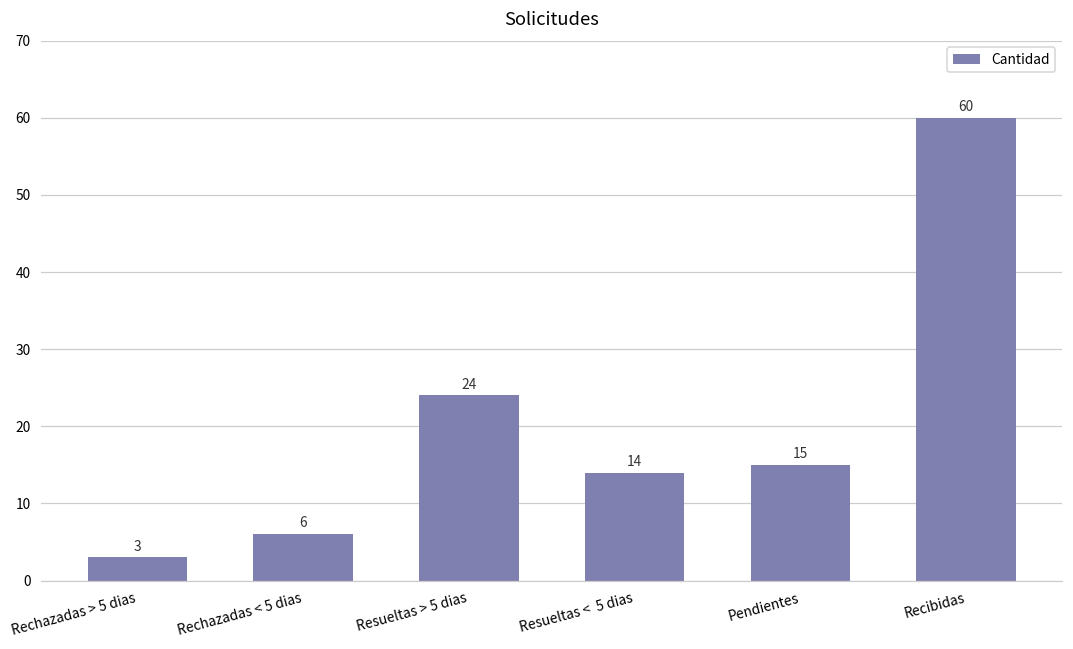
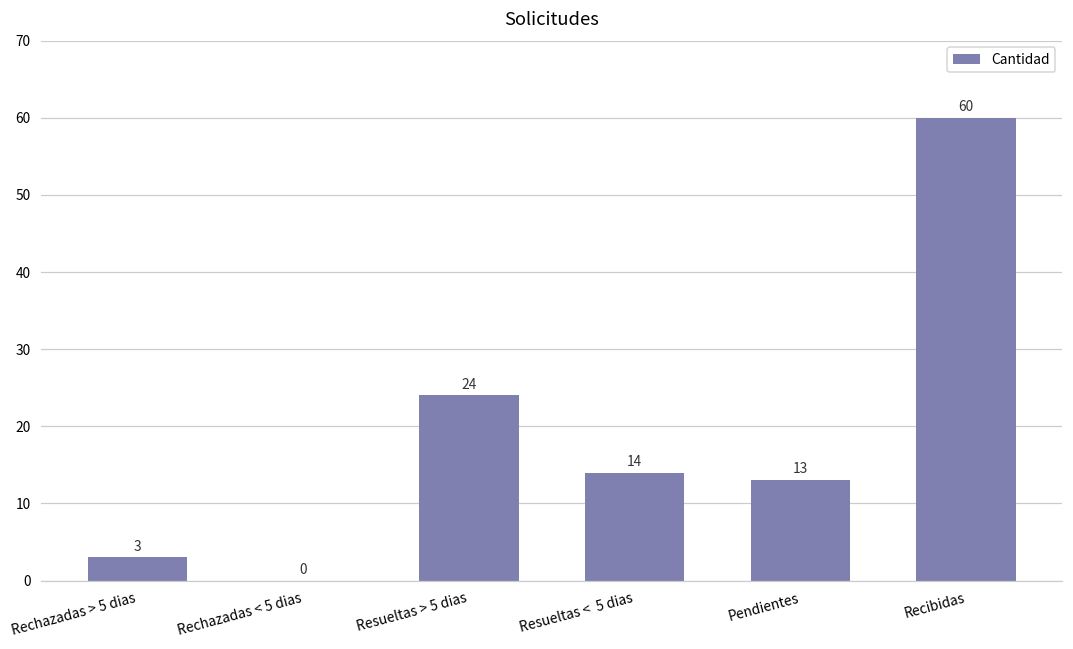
  {
    "Rechazadas > 5 dias": 3,
-   "Rechazadas < 5 dias": 6,
+   "Rechazadas < 5 dias": 0,
    "Resueltas > 5 dias": 24,
    "Resueltas < 5 dias": 14,
-   "Pendientes": 15,
+   "Pendientes": 13,
    "Recibidas": 60
  }
